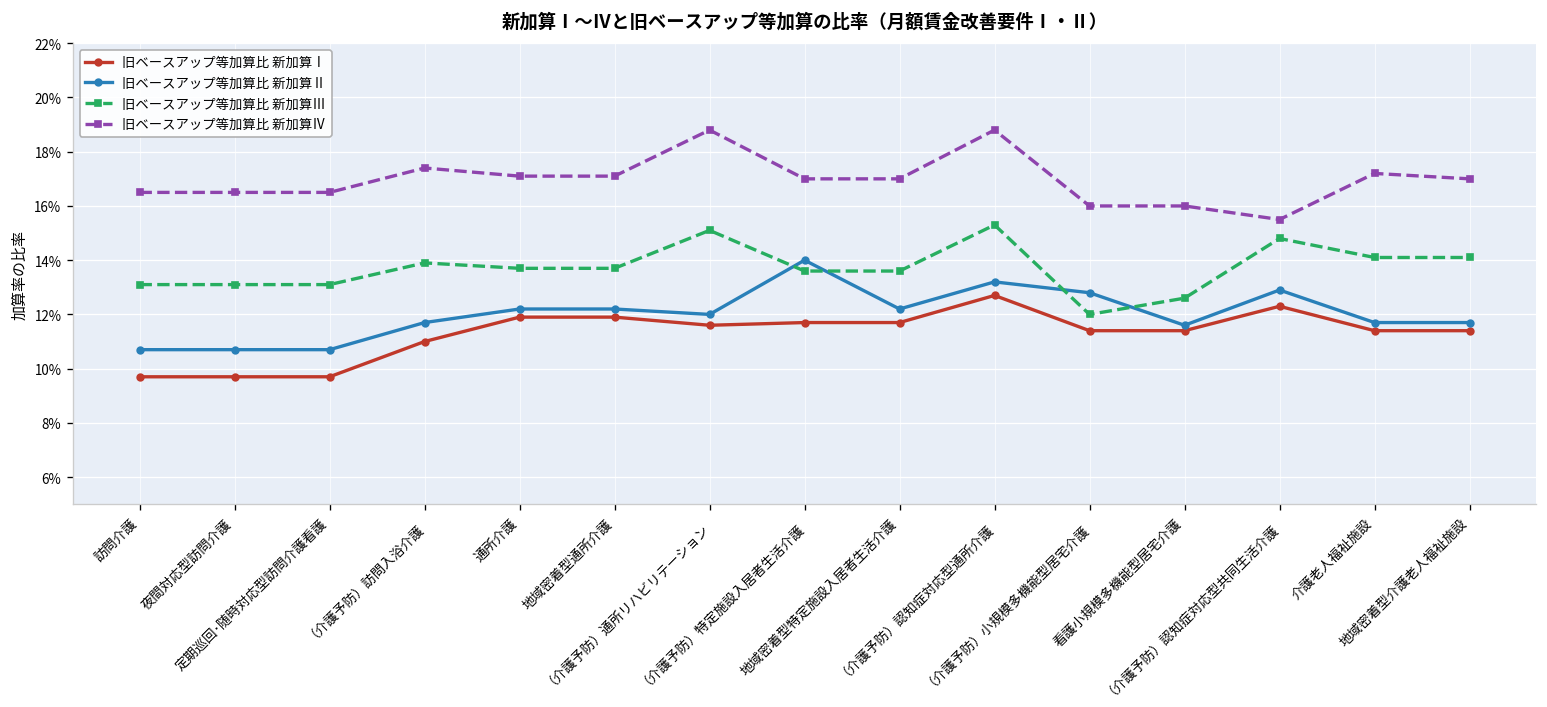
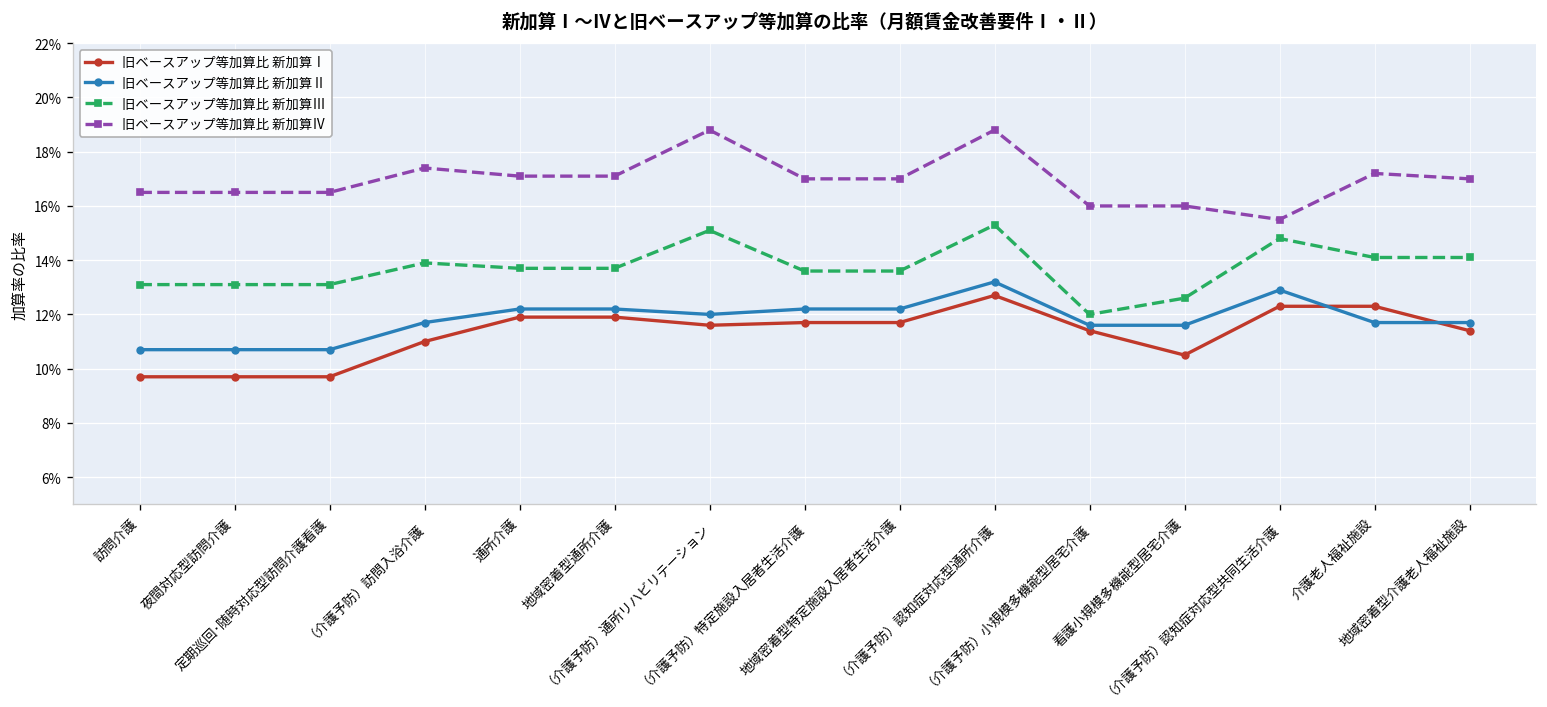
  {
    "旧ベースアップ等加算比 新加算Ⅰ": {
      "訪問介護": "9.7%",
      "夜間対応型訪問介護": "9.7%",
      "定期巡回･随時対応型訪問介護看護": "9.7%",
      "（介護予防）訪問入浴介護": "11.0%",
      "通所介護": "11.9%",
      "地域密着型通所介護": "11.9%",
      "（介護予防）通所リハビリテーション": "11.6%",
      "（介護予防）特定施設入居者生活介護": "11.7%",
      "地域密着型特定施設入居者生活介護": "11.7%",
      "（介護予防）認知症対応型通所介護": "12.7%",
      "（介護予防）小規模多機能型居宅介護": "11.4%",
-     "看護小規模多機能型居宅介護": "11.4%",
+     "看護小規模多機能型居宅介護": "10.5%",
      "（介護予防）認知症対応型共同生活介護": "12.3%",
-     "介護老人福祉施設": "11.4%",
+     "介護老人福祉施設": "12.3%",
      "地域密着型介護老人福祉施設": "11.4%"
    },
    "旧ベースアップ等加算比 新加算Ⅱ": {
      "訪問介護": "10.7%",
      "夜間対応型訪問介護": "10.7%",
      "定期巡回･随時対応型訪問介護看護": "10.7%",
      "（介護予防）訪問入浴介護": "11.7%",
      "通所介護": "12.2%",
      "地域密着型通所介護": "12.2%",
      "（介護予防）通所リハビリテーション": "12.0%",
-     "（介護予防）特定施設入居者生活介護": "14.0%",
+     "（介護予防）特定施設入居者生活介護": "12.2%",
      "地域密着型特定施設入居者生活介護": "12.2%",
      "（介護予防）認知症対応型通所介護": "13.2%",
-     "（介護予防）小規模多機能型居宅介護": "12.8%",
+     "（介護予防）小規模多機能型居宅介護": "11.6%",
      "看護小規模多機能型居宅介護": "11.6%",
      "（介護予防）認知症対応型共同生活介護": "12.9%",
      "介護老人福祉施設": "11.7%",
      "地域密着型介護老人福祉施設": "11.7%"
    },
    "旧ベースアップ等加算比 新加算Ⅲ": {
      "訪問介護": "13.1%",
      "夜間対応型訪問介護": "13.1%",
      "定期巡回･随時対応型訪問介護看護": "13.1%",
      "（介護予防）訪問入浴介護": "13.9%",
      "通所介護": "13.7%",
      "地域密着型通所介護": "13.7%",
      "（介護予防）通所リハビリテーション": "15.1%",
      "（介護予防）特定施設入居者生活介護": "13.6%",
      "地域密着型特定施設入居者生活介護": "13.6%",
      "（介護予防）認知症対応型通所介護": "15.3%",
      "（介護予防）小規模多機能型居宅介護": "12.0%",
      "看護小規模多機能型居宅介護": "12.6%",
      "（介護予防）認知症対応型共同生活介護": "14.8%",
      "介護老人福祉施設": "14.1%",
      "地域密着型介護老人福祉施設": "14.1%"
    },
    "旧ベースアップ等加算比 新加算Ⅳ": {
      "訪問介護": "16.5%",
      "夜間対応型訪問介護": "16.5%",
      "定期巡回･随時対応型訪問介護看護": "16.5%",
      "（介護予防）訪問入浴介護": "17.4%",
      "通所介護": "17.1%",
      "地域密着型通所介護": "17.1%",
      "（介護予防）通所リハビリテーション": "18.8%",
      "（介護予防）特定施設入居者生活介護": "17.0%",
      "地域密着型特定施設入居者生活介護": "17.0%",
      "（介護予防）認知症対応型通所介護": "18.8%",
      "（介護予防）小規模多機能型居宅介護": "16.0%",
      "看護小規模多機能型居宅介護": "16.0%",
      "（介護予防）認知症対応型共同生活介護": "15.5%",
      "介護老人福祉施設": "17.2%",
      "地域密着型介護老人福祉施設": "17.0%"
    }
  }
